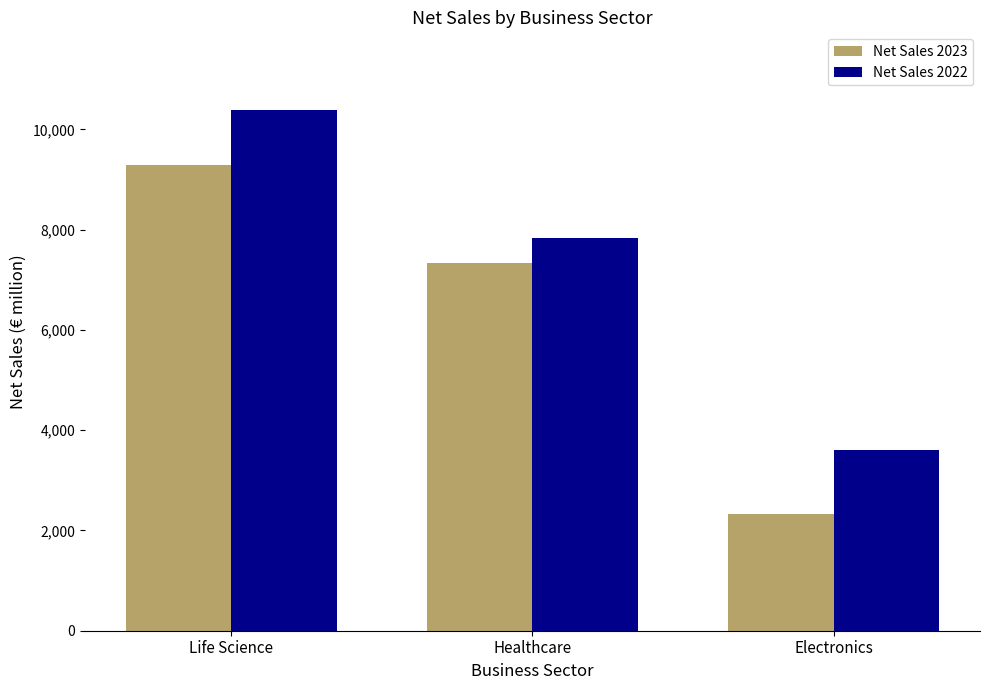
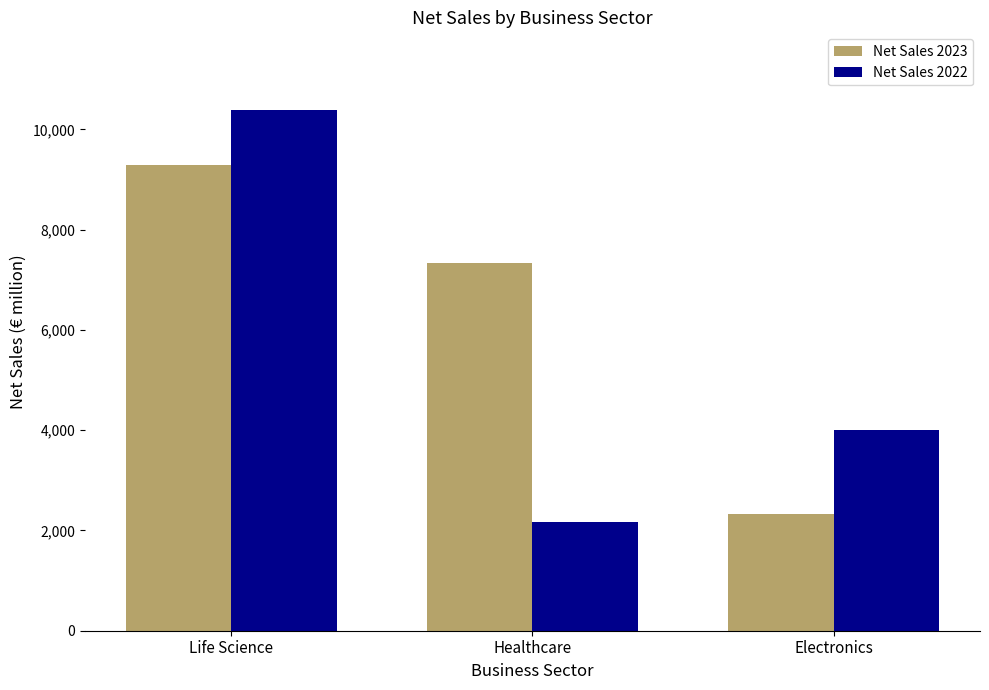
  {
    "Net Sales 2023": {
      "Life Science": "9,300",
      "Healthcare": "7,300",
      "Electronics": "2,300"
    },
    "Net Sales 2022": {
      "Life Science": "10,400",
-     "Healthcare": "7,800",
-     "Electronics": "3,600"
+     "Healthcare": "2,200",
+     "Electronics": "4,000"
    }
  }
